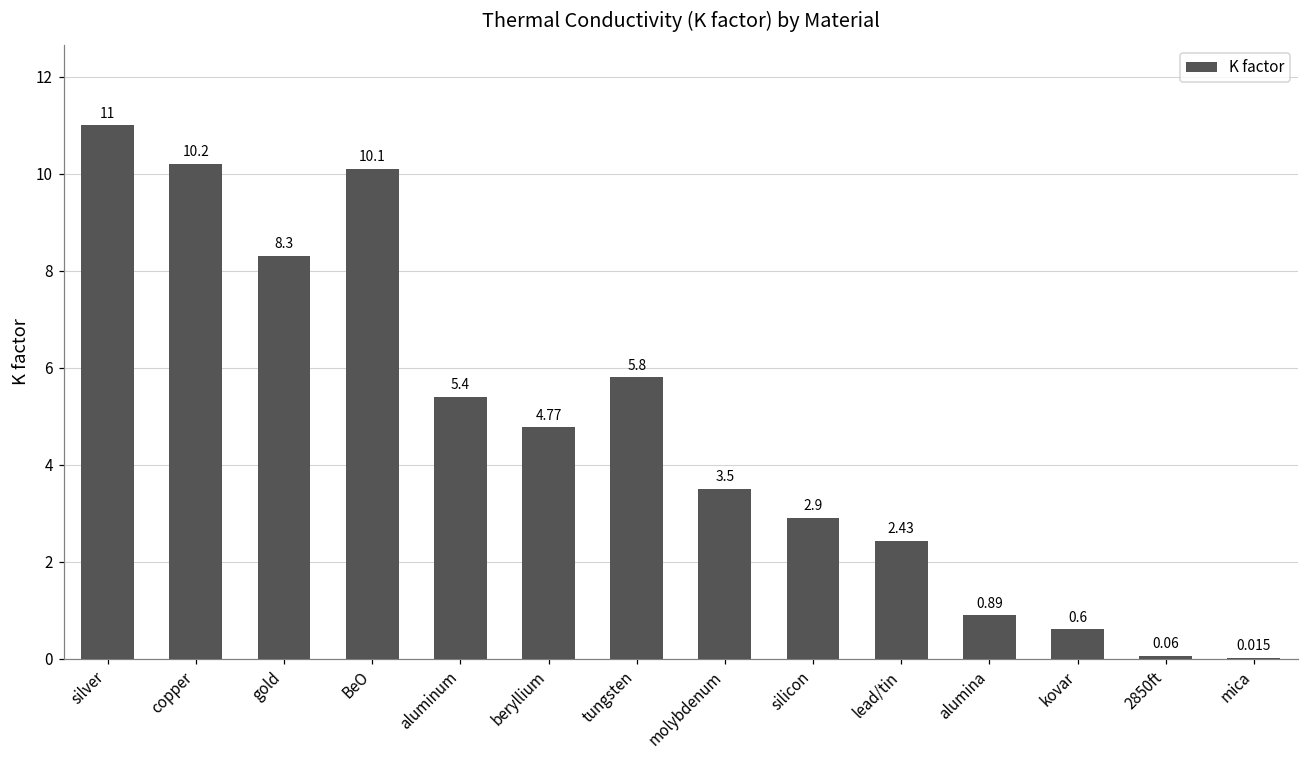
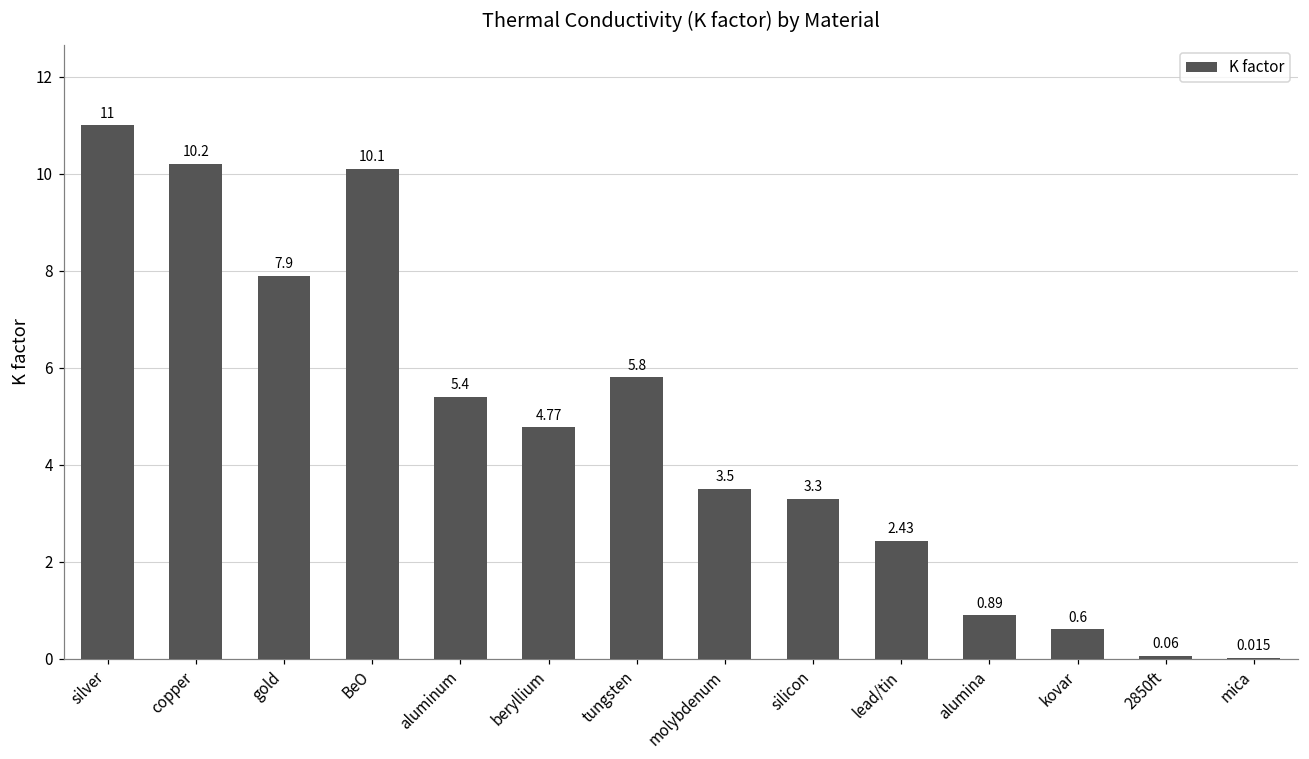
  {
    "silver": 11,
    "copper": 10.2,
-   "gold": 8.3,
+   "gold": 7.9,
    "BeO": 10.1,
    "aluminum": 5.4,
    "beryllium": 4.77,
    "tungsten": 5.8,
    "molybdenum": 3.5,
-   "silicon": 2.9,
+   "silicon": 3.3,
    "lead/tin": 2.43,
    "alumina": 0.89,
    "kovar": 0.6,
    "2850ft": 0.06,
    "mica": 0.015
  }
